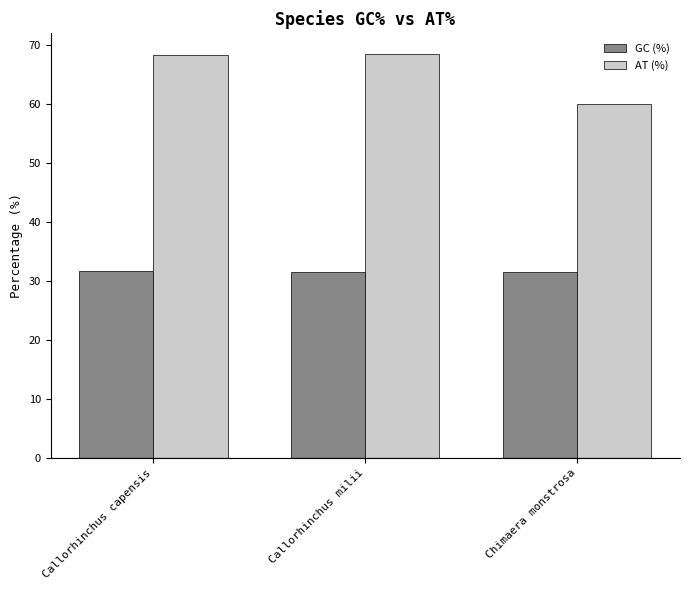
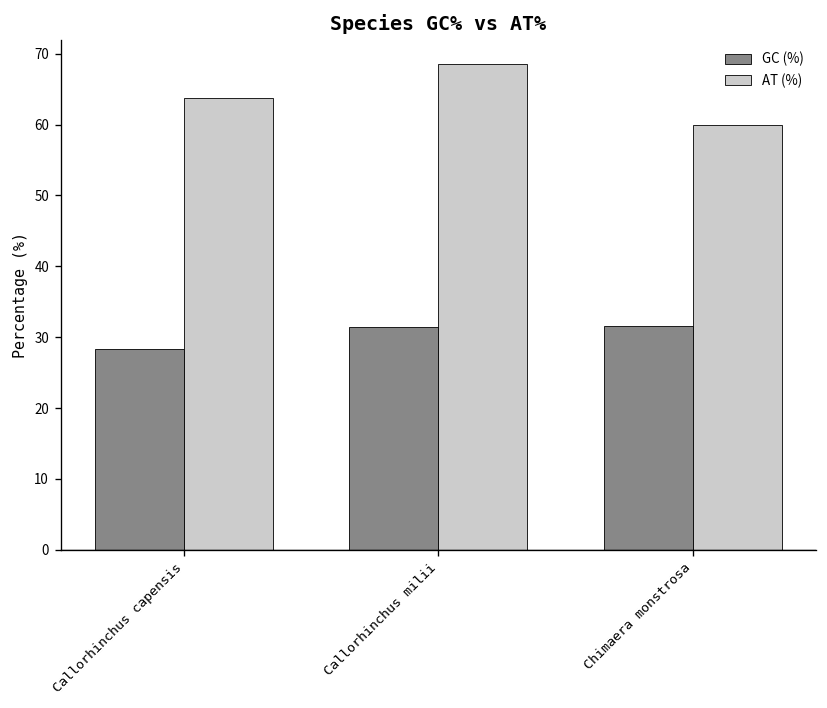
  {
    "GC (%)": {
-     "Callorhinchus capensis": 32,
+     "Callorhinchus capensis": 28,
      "Callorhinchus milii": 32,
      "Chimaera monstrosa": 32
    },
    "AT (%)": {
-     "Callorhinchus capensis": 68,
+     "Callorhinchus capensis": 64,
      "Callorhinchus milii": 69,
      "Chimaera monstrosa": 60
    }
  }
